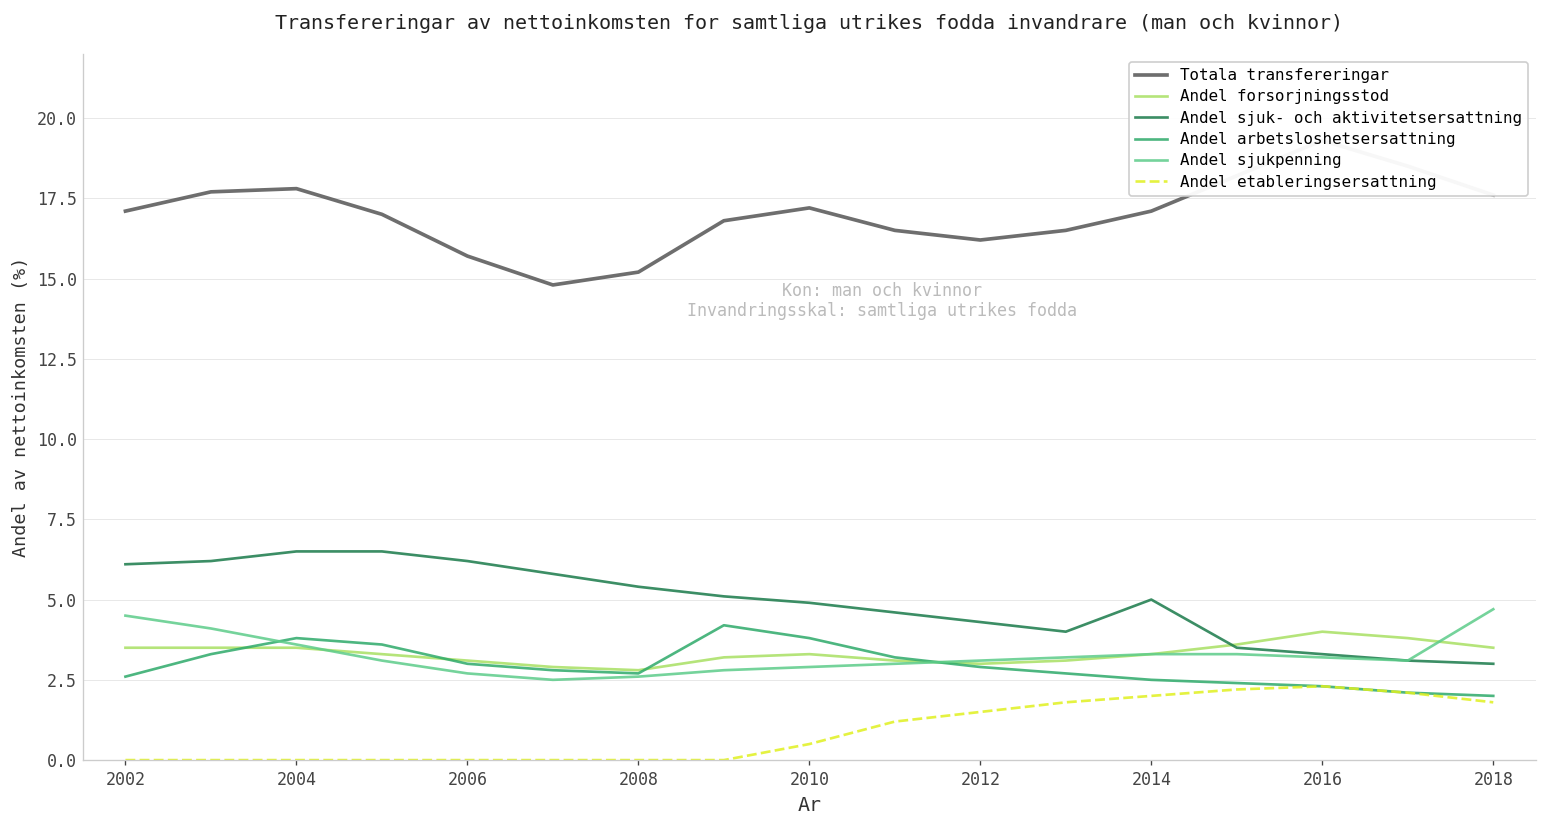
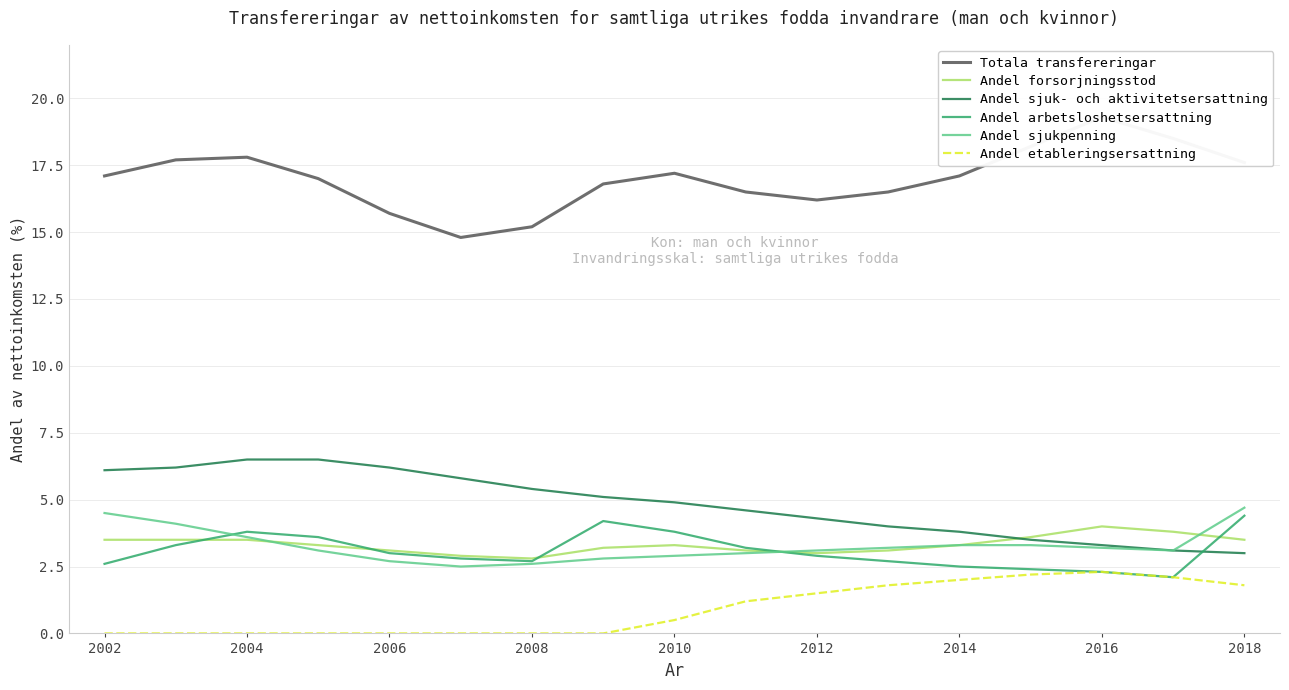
  {
    "Totala transfereringar": {
      "2002": 17.1,
      "2004": 17.8,
      "2006": 15.7,
      "2008": 15.2,
      "2010": 17.2,
      "2012": 16.2,
      "2014": 17.1
    },
    "Andel forsorjningsstod": {
      "2002": 3.5,
      "2004": 3.5,
      "2006": 3.1,
      "2008": 2.8,
      "2010": 3.3,
      "2012": 3.0,
      "2016": 4.0,
      "2018": 3.5
    },
    "Andel sjuk- och aktivitetsersattning": {
      "2002": 6.1,
      "2004": 6.5,
      "2006": 6.2,
      "2008": 5.4,
      "2010": 4.9,
      "2012": 4.3,
-     "2014": 5.0,
+     "2014": 3.8,
      "2016": 3.3,
      "2018": 3.0
    },
    "Andel arbetsloshetsersattning": {
      "2002": 2.6,
      "2004": 3.8,
      "2006": 3.0,
      "2008": 2.7,
      "2010": 3.8,
      "2012": 2.9,
      "2014": 2.5,
-     "2018": 2.0
+     "2018": 4.4
    },
    "Andel sjukpenning": {
      "2002": 4.5,
      "2004": 3.6,
      "2006": 2.7,
      "2008": 2.6,
      "2010": 2.9,
      "2012": 3.1,
      "2016": 3.2,
      "2018": 4.7
    },
    "Andel etableringsersattning": {
      "2002": 0.0,
      "2004": 0.0,
      "2006": 0.0,
      "2008": 0.0,
      "2010": 0.5,
      "2012": 1.5,
      "2014": 2.0,
      "2018": 1.8
    }
  }
